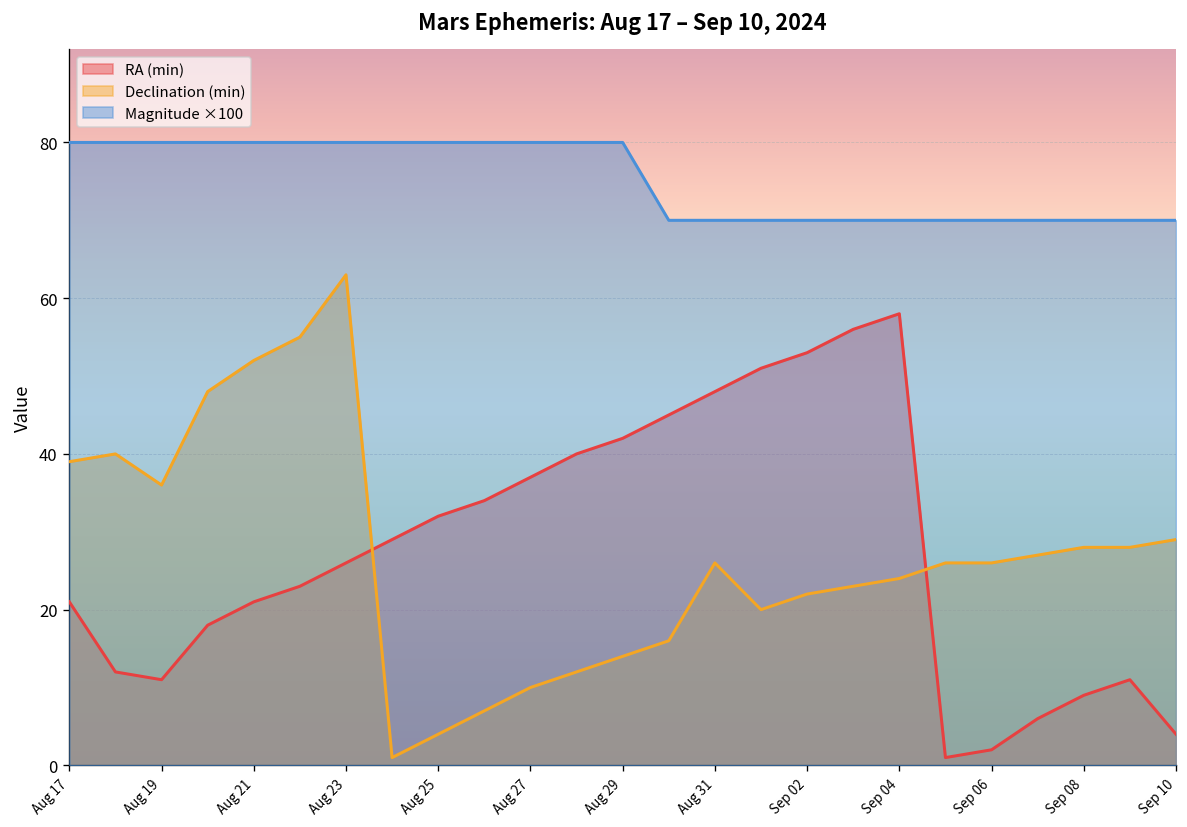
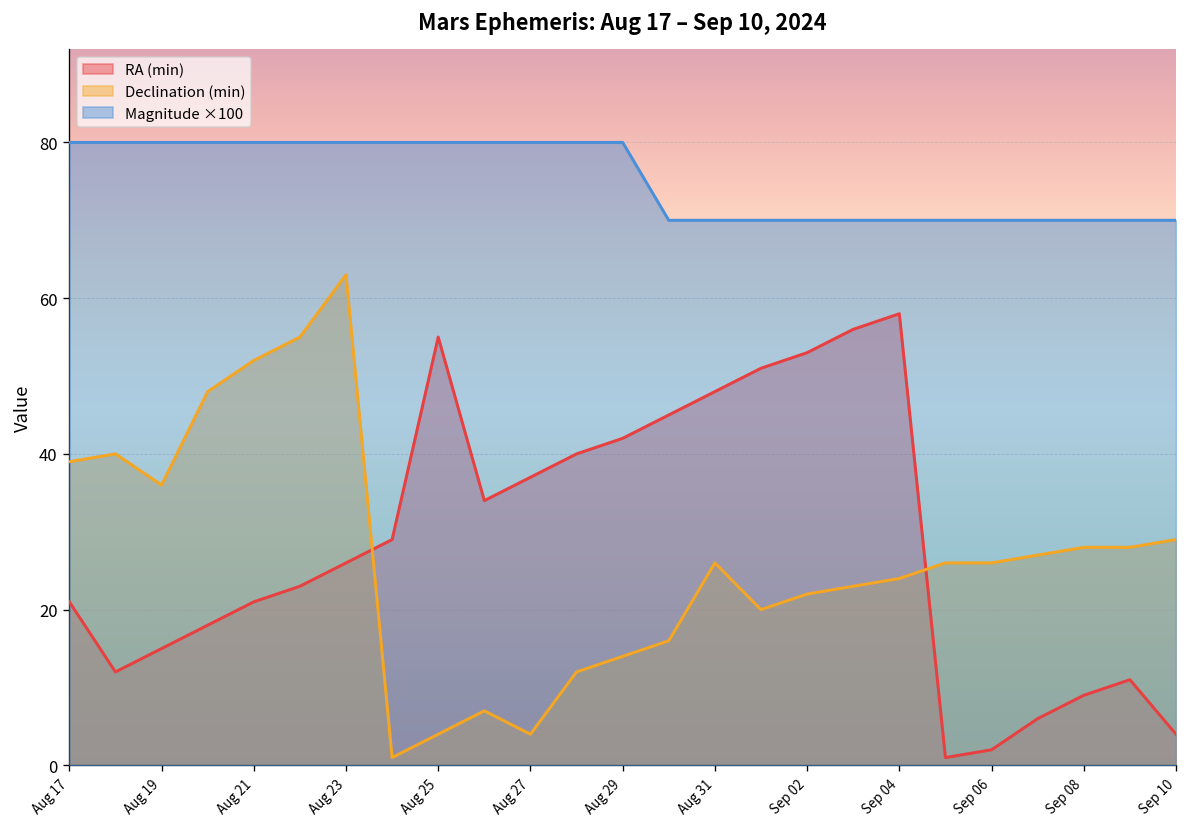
  {
    "RA (min)": {
      "Aug 17": 21,
-     "Aug 19": 11,
+     "Aug 19": 15,
      "Aug 21": 21,
      "Aug 23": 26,
-     "Aug 25": 32,
+     "Aug 25": 55,
      "Aug 27": 37,
      "Aug 29": 42,
      "Aug 31": 48,
      "Sep 02": 53,
      "Sep 04": 58,
      "Sep 06": 2,
      "Sep 08": 9,
      "Sep 10": 4
    },
    "Declination (min)": {
      "Aug 17": 39,
      "Aug 19": 36,
      "Aug 21": 52,
      "Aug 23": 63,
      "Aug 25": 4,
-     "Aug 27": 10,
+     "Aug 27": 4,
      "Aug 29": 14,
      "Aug 31": 26,
      "Sep 02": 22,
      "Sep 04": 24,
      "Sep 06": 26,
      "Sep 08": 28,
      "Sep 10": 29
    },
    "Magnitude ×100": {
      "Aug 17": 80,
      "Aug 19": 80,
      "Aug 21": 80,
      "Aug 23": 80,
      "Aug 25": 80,
      "Aug 27": 80,
      "Aug 29": 80,
      "Aug 31": 70,
      "Sep 02": 70,
      "Sep 04": 70,
      "Sep 06": 70,
      "Sep 08": 70,
      "Sep 10": 70
    }
  }
